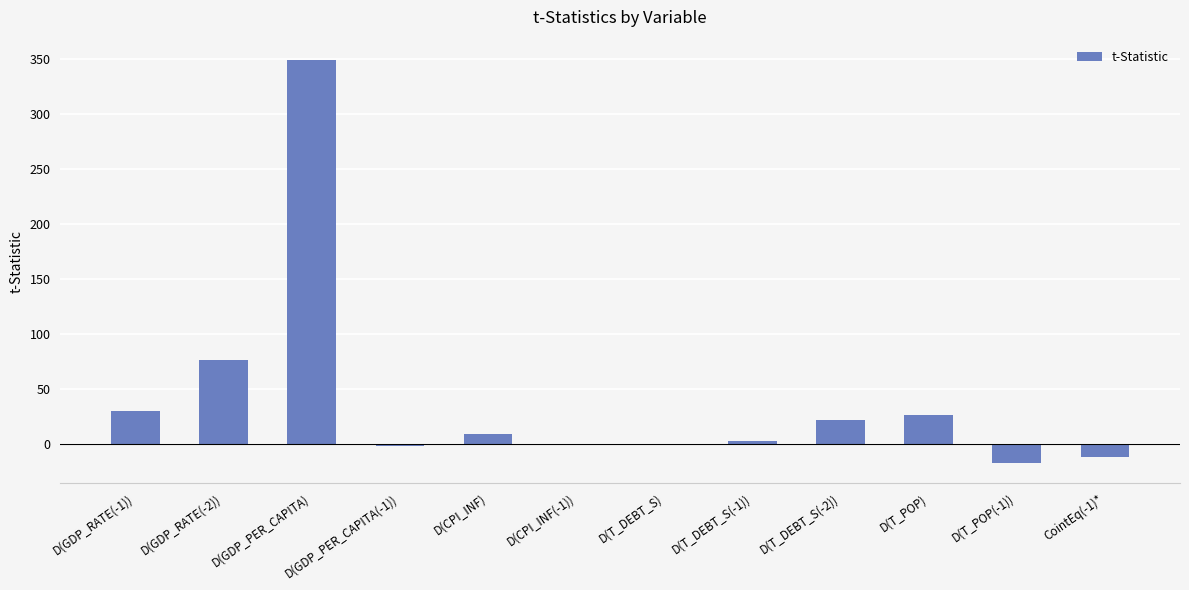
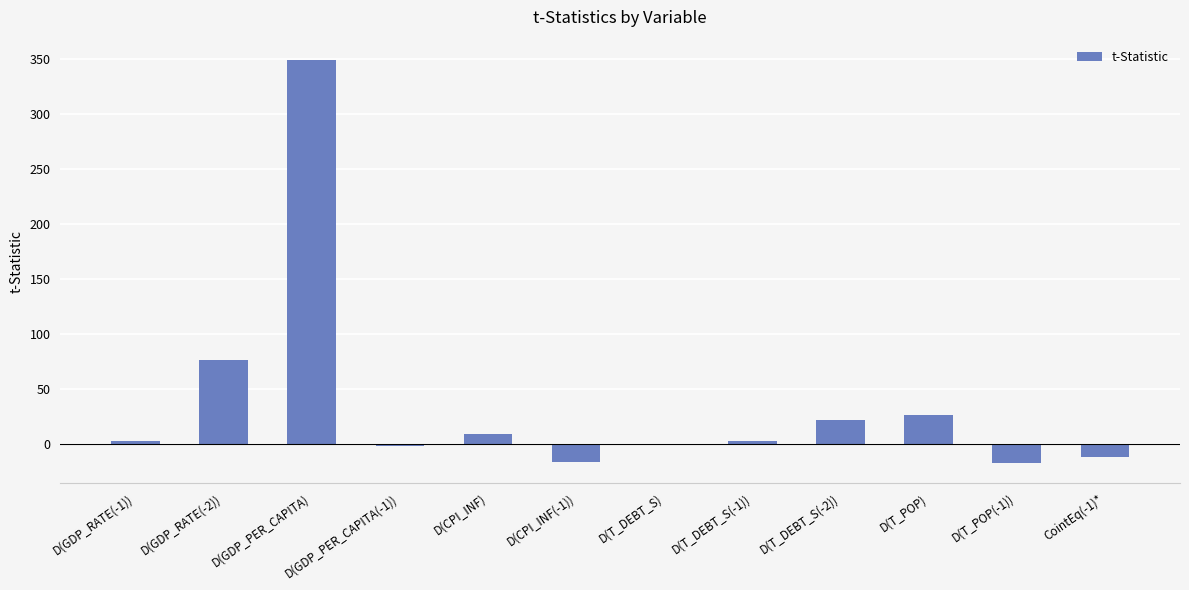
  {
-   "D(GDP_RATE(-1))": 29,
+   "D(GDP_RATE(-1))": 3,
    "D(GDP_RATE(-2))": 76,
    "D(GDP_PER_CAPITA)": 349,
    "D(CPI_INF)": 9,
-   "D(CPI_INF(-1))": -2,
+   "D(CPI_INF(-1))": -16,
    "D(T_DEBT_S(-2))": 22,
    "D(T_POP)": 26,
    "D(T_POP(-1))": -17,
    "CointEq(-1)*": -12
  }
